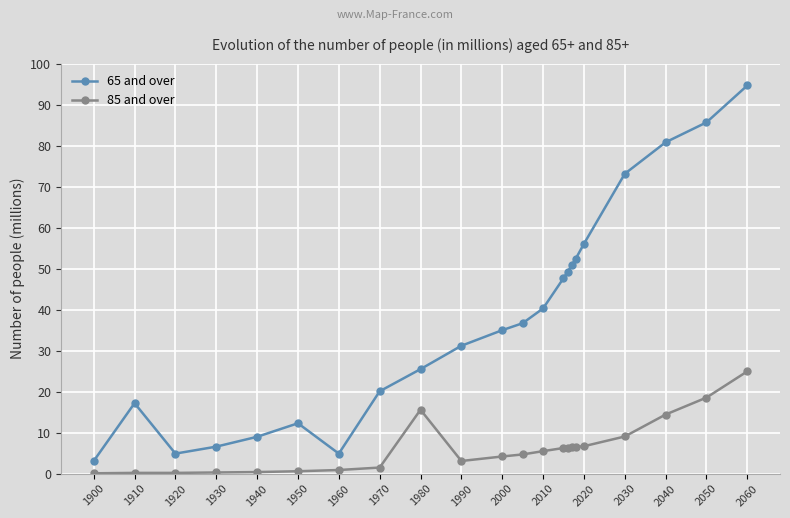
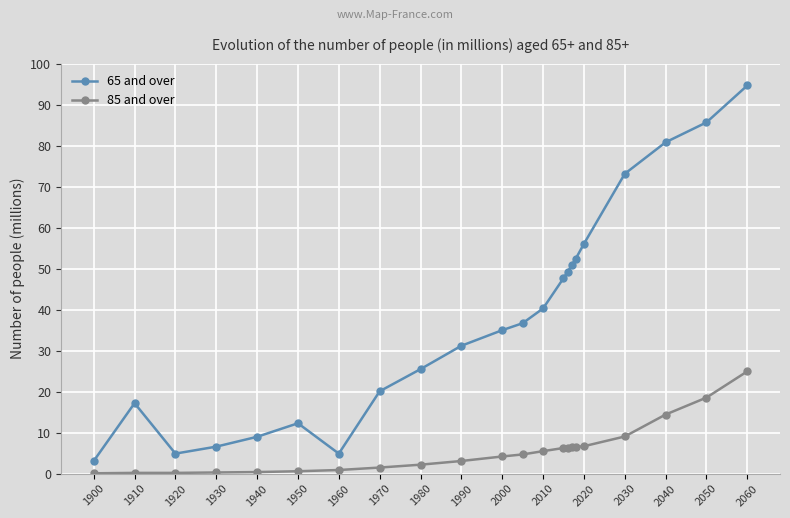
  {
    "65 and over": {
      "1900": 3,
      "1910": 17,
      "1920": 5,
      "1930": 7,
      "1940": 9,
      "1950": 12,
      "1960": 5,
      "1970": 20,
      "1980": 26,
      "1990": 31,
      "2000": 35,
      "2010": 40,
      "2020": 56,
      "2030": 73,
      "2040": 81,
      "2050": 86,
      "2060": 95
    },
    "85 and over": {
      "1900": 0,
      "1910": 0,
      "1920": 0,
      "1930": 0,
      "1940": 0,
      "1950": 1,
      "1960": 1,
      "1970": 2,
-     "1980": 16,
+     "1980": 2,
      "1990": 3,
      "2000": 4,
      "2010": 6,
      "2020": 7,
      "2030": 9,
      "2040": 14,
      "2050": 19,
      "2060": 25
    }
  }
